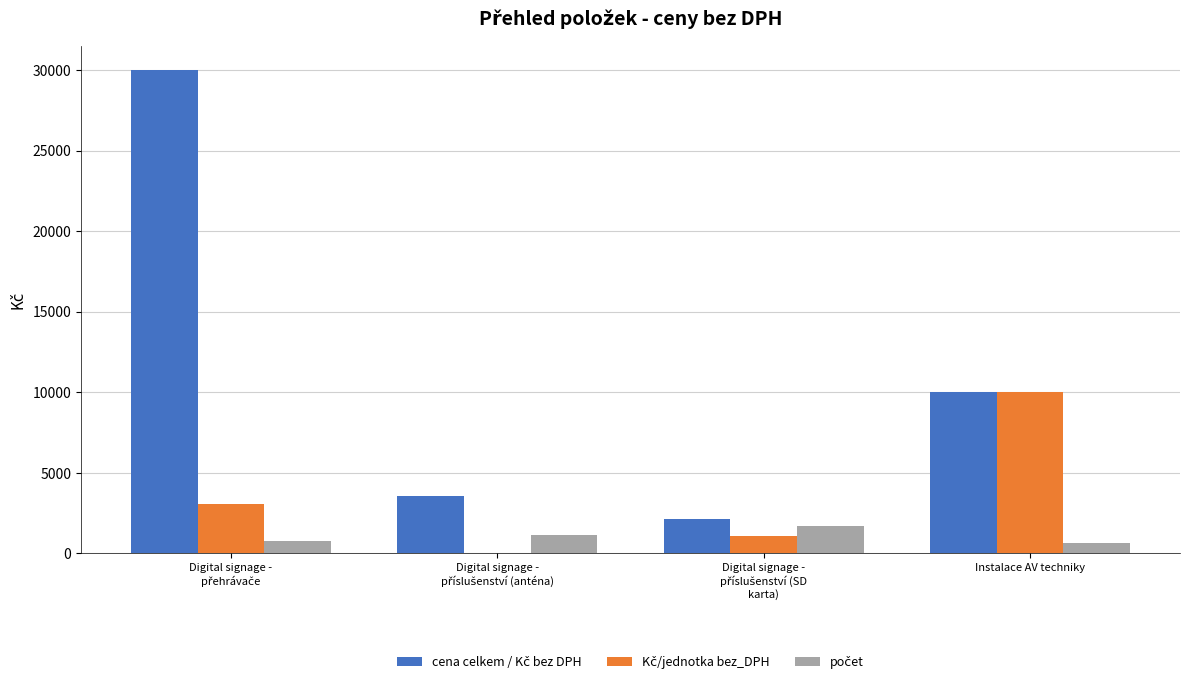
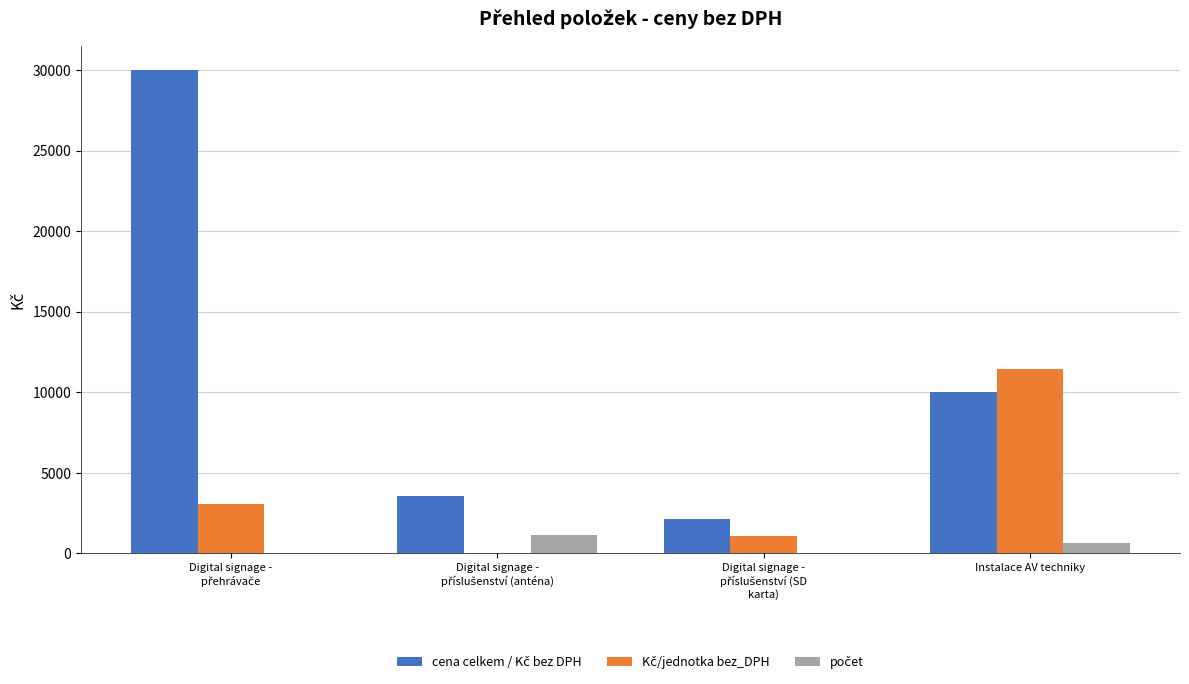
  {
    "cena celkem / Kč bez DPH": {
      "Digital signage - přehrávače": 30000,
      "Digital signage - příslušenství (anténa)": 3500,
      "Digital signage - příslušenství (SD karta)": 2200,
      "Instalace AV techniky": 10000
    },
    "Kč/jednotka bez_DPH": {
      "Digital signage - přehrávače": 3100,
      "Digital signage - příslušenství (anténa)": 0,
      "Digital signage - příslušenství (SD karta)": 1100,
-     "Instalace AV techniky": 10000
+     "Instalace AV techniky": 11400
    },
    "počet": {
-     "Digital signage - přehrávače": 800,
+     "Digital signage - přehrávače": 0,
      "Digital signage - příslušenství (anténa)": 1100,
-     "Digital signage - příslušenství (SD karta)": 1700,
+     "Digital signage - příslušenství (SD karta)": 0,
      "Instalace AV techniky": 600
    }
  }
